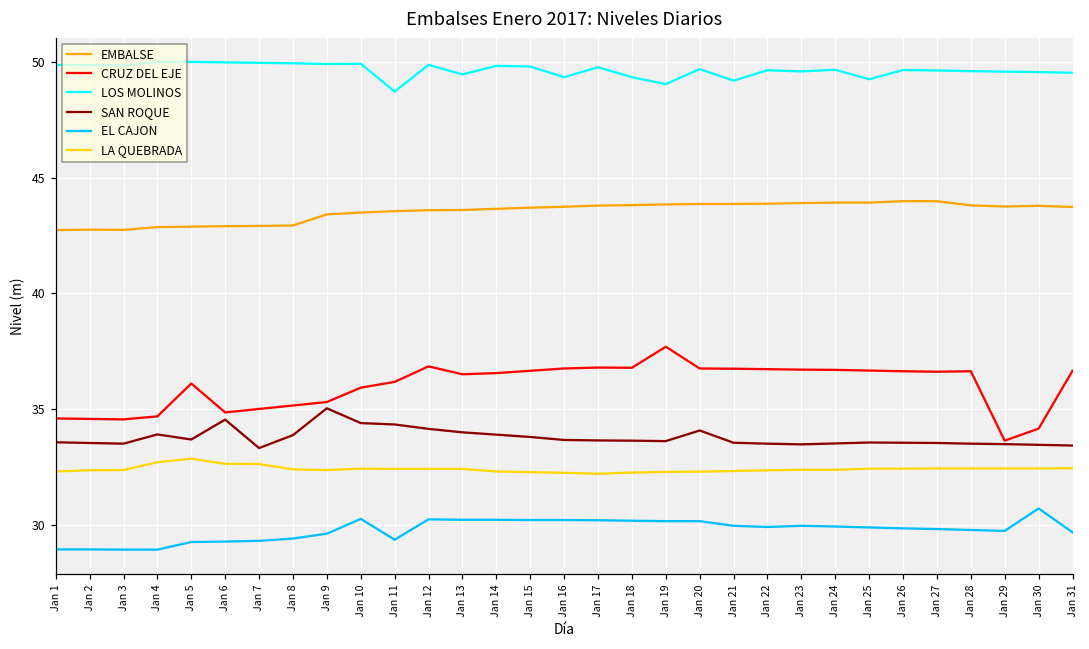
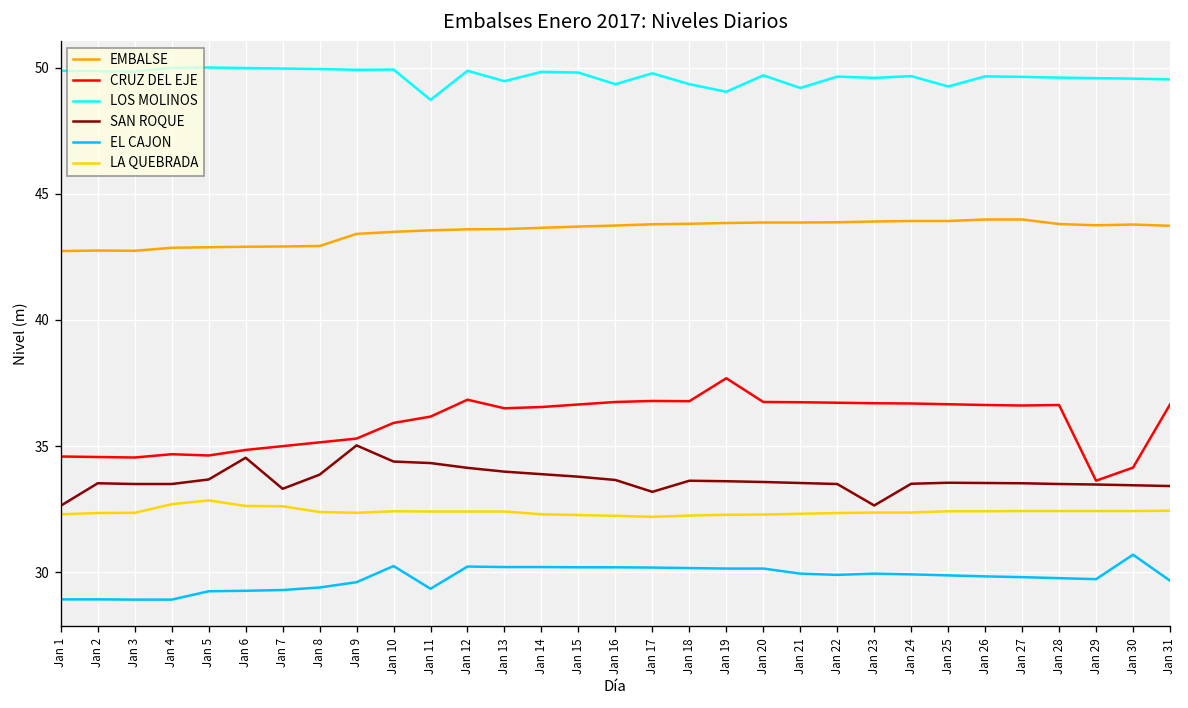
  {
    "CRUZ DEL EJE": {
      "Jan 1": 34.6,
      "Jan 2": 34.6,
      "Jan 3": 34.6,
      "Jan 4": 34.7,
-     "Jan 5": 36.1,
+     "Jan 5": 34.6,
      "Jan 6": 34.9,
      "Jan 7": 35.0,
      "Jan 8": 35.2,
      "Jan 9": 35.3,
      "Jan 10": 35.9,
      "Jan 11": 36.2,
      "Jan 12": 36.8,
      "Jan 13": 36.5,
      "Jan 14": 36.6,
      "Jan 15": 36.7,
      "Jan 16": 36.8,
      "Jan 17": 36.8,
      "Jan 18": 36.8,
      "Jan 19": 37.7,
      "Jan 20": 36.8,
      "Jan 21": 36.7,
      "Jan 22": 36.7,
      "Jan 23": 36.7,
      "Jan 24": 36.7,
      "Jan 25": 36.7,
      "Jan 26": 36.6,
      "Jan 27": 36.6,
      "Jan 28": 36.6,
      "Jan 29": 33.6,
      "Jan 30": 34.2,
      "Jan 31": 36.7
    },
    "LOS MOLINOS": {
      "Jan 1": 49.9,
      "Jan 5": 50.0,
      "Jan 6": 50.0,
      "Jan 7": 50.0,
      "Jan 8": 49.9,
      "Jan 9": 49.9,
      "Jan 10": 49.9,
      "Jan 11": 48.7,
      "Jan 12": 49.9,
      "Jan 13": 49.5,
      "Jan 14": 49.8,
      "Jan 15": 49.8,
      "Jan 16": 49.3,
      "Jan 17": 49.8,
      "Jan 18": 49.3,
      "Jan 19": 49.0,
      "Jan 20": 49.7,
      "Jan 21": 49.2,
      "Jan 22": 49.6,
      "Jan 23": 49.6,
      "Jan 24": 49.7,
      "Jan 25": 49.3,
      "Jan 26": 49.7,
      "Jan 27": 49.6,
      "Jan 28": 49.6,
      "Jan 29": 49.6,
      "Jan 30": 49.6,
      "Jan 31": 49.5
    },
    "SAN ROQUE": {
-     "Jan 1": 33.6,
+     "Jan 1": 32.6,
      "Jan 2": 33.5,
      "Jan 3": 33.5,
-     "Jan 4": 33.9,
+     "Jan 4": 33.5,
      "Jan 5": 33.7,
      "Jan 6": 34.5,
      "Jan 7": 33.3,
      "Jan 8": 33.9,
      "Jan 9": 35.0,
      "Jan 10": 34.4,
      "Jan 11": 34.3,
      "Jan 12": 34.1,
      "Jan 13": 34.0,
      "Jan 14": 33.9,
      "Jan 15": 33.8,
      "Jan 16": 33.7,
-     "Jan 17": 33.6,
+     "Jan 17": 33.2,
      "Jan 18": 33.6,
      "Jan 19": 33.6,
-     "Jan 20": 34.1,
+     "Jan 20": 33.6,
      "Jan 21": 33.5,
      "Jan 22": 33.5,
-     "Jan 23": 33.5,
+     "Jan 23": 32.7,
      "Jan 24": 33.5,
      "Jan 25": 33.6,
      "Jan 26": 33.5,
      "Jan 27": 33.5,
      "Jan 28": 33.5,
      "Jan 29": 33.5,
      "Jan 30": 33.5,
      "Jan 31": 33.4
    },
    "EL CAJON": {
      "Jan 1": 28.9,
      "Jan 2": 28.9,
      "Jan 3": 28.9,
      "Jan 4": 28.9,
      "Jan 5": 29.3,
      "Jan 6": 29.3,
      "Jan 7": 29.3,
      "Jan 8": 29.4,
      "Jan 9": 29.6,
      "Jan 10": 30.3,
      "Jan 11": 29.4,
      "Jan 12": 30.2,
      "Jan 13": 30.2,
      "Jan 14": 30.2,
      "Jan 15": 30.2,
      "Jan 16": 30.2,
      "Jan 17": 30.2,
      "Jan 18": 30.2,
      "Jan 19": 30.2,
      "Jan 20": 30.2,
      "Jan 21": 30.0,
      "Jan 22": 29.9,
      "Jan 23": 30.0,
      "Jan 24": 29.9,
      "Jan 25": 29.9,
      "Jan 26": 29.8,
      "Jan 27": 29.8,
      "Jan 28": 29.8,
      "Jan 29": 29.7,
      "Jan 30": 30.7,
      "Jan 31": 29.7
    }
  }
